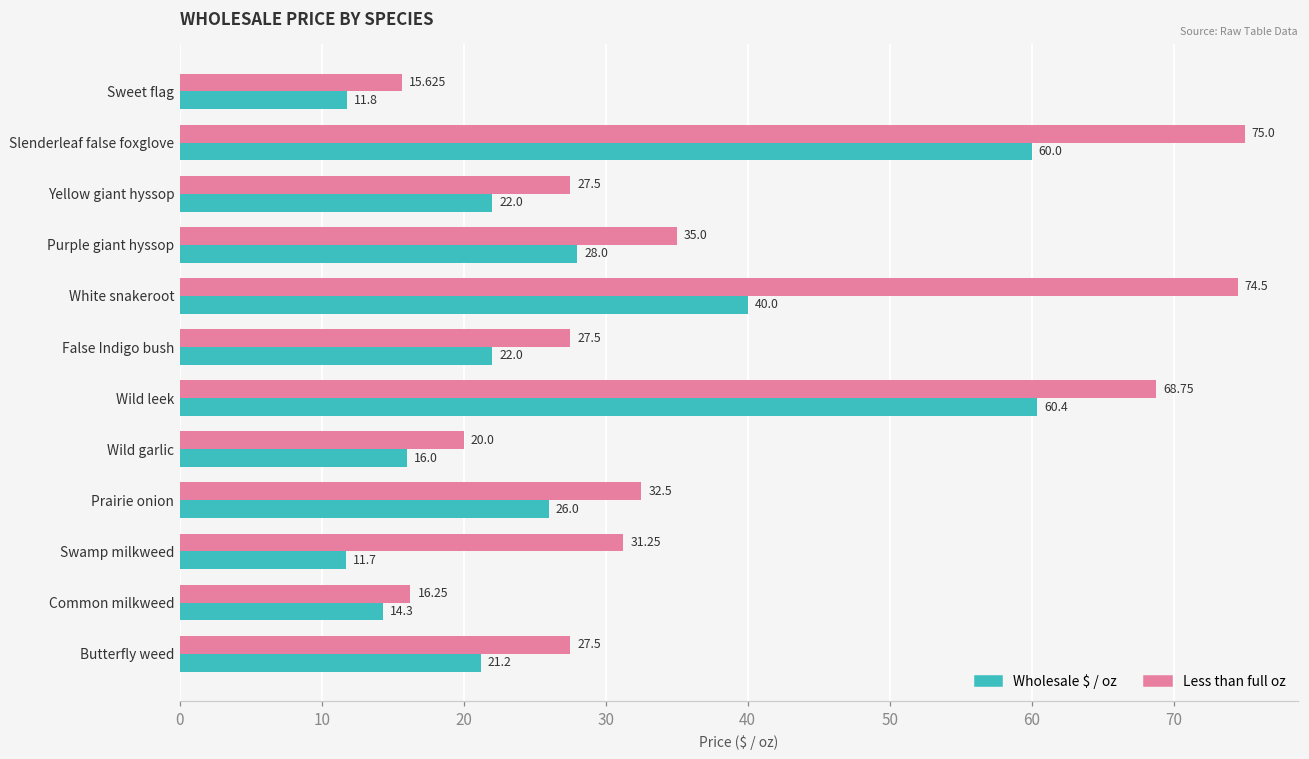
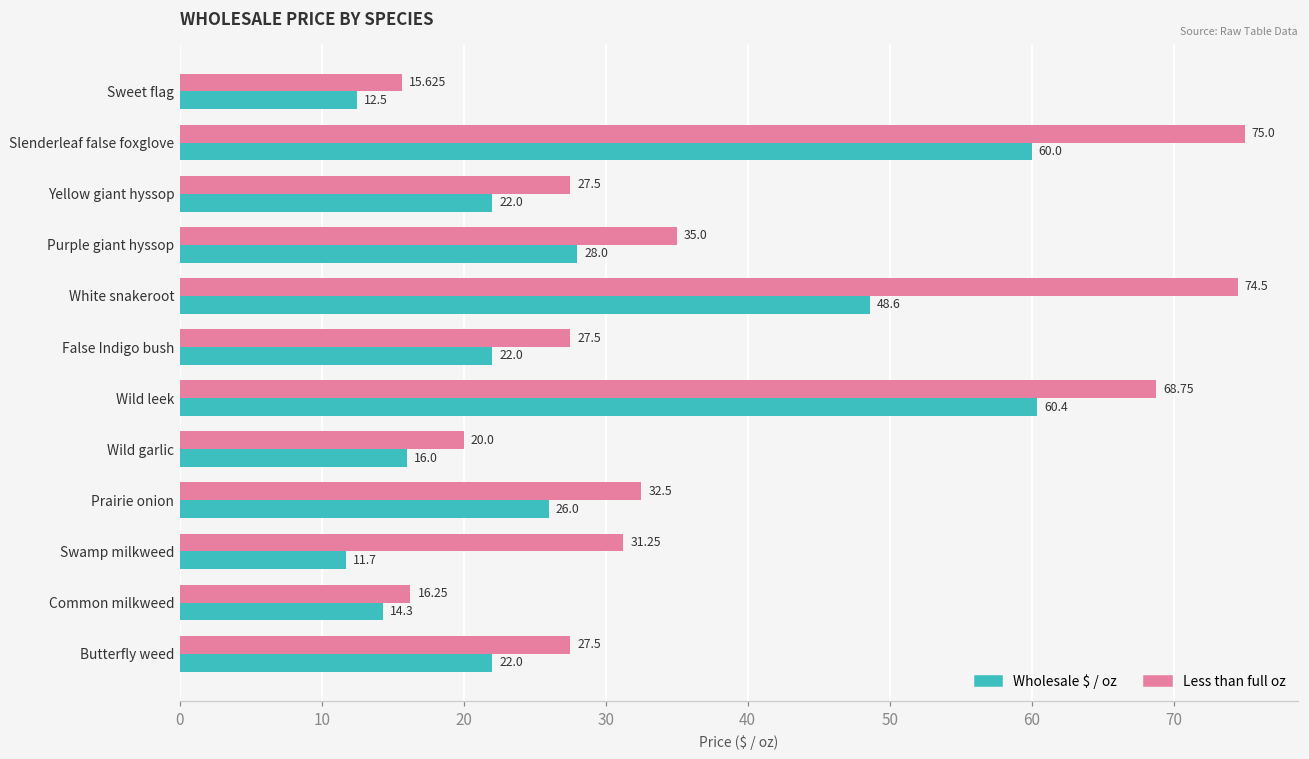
  {
    "Wholesale $ / oz": {
-     "Sweet flag": 11.8,
+     "Sweet flag": 12.5,
      "Slenderleaf false foxglove": 60.0,
      "Yellow giant hyssop": 22.0,
      "Purple giant hyssop": 28.0,
-     "White snakeroot": 40.0,
+     "White snakeroot": 48.6,
      "False Indigo bush": 22.0,
      "Wild leek": 60.4,
      "Wild garlic": 16.0,
      "Prairie onion": 26.0,
      "Swamp milkweed": 11.7,
      "Common milkweed": 14.3,
-     "Butterfly weed": 21.2
+     "Butterfly weed": 22.0
    },
    "Less than full oz": {
      "Sweet flag": 15.625,
      "Slenderleaf false foxglove": 75.0,
      "Yellow giant hyssop": 27.5,
      "Purple giant hyssop": 35.0,
      "White snakeroot": 74.5,
      "False Indigo bush": 27.5,
      "Wild leek": 68.75,
      "Wild garlic": 20.0,
      "Prairie onion": 32.5,
      "Swamp milkweed": 31.25,
      "Common milkweed": 16.25,
      "Butterfly weed": 27.5
    }
  }
